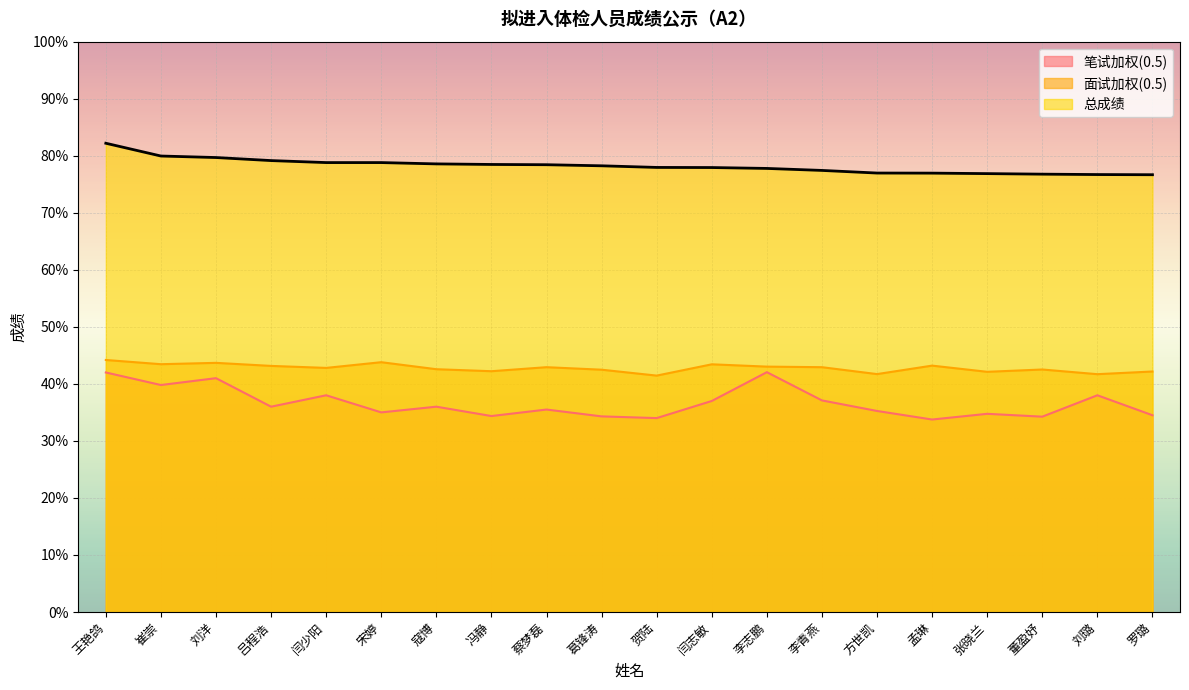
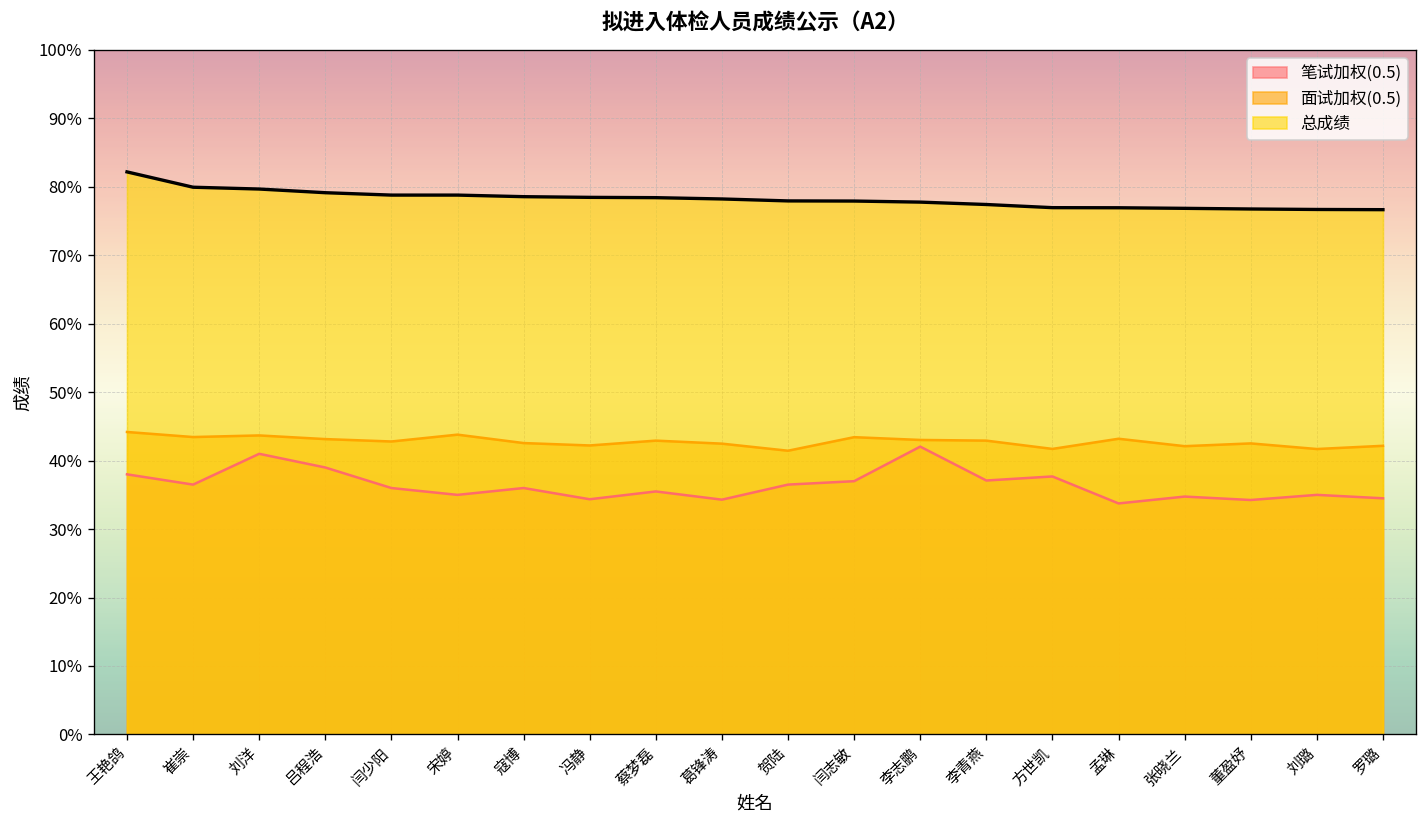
  {
    "笔试加权(0.5)": {
-     "王艳鸽": "42%",
-     "崔崇": "40%",
+     "王艳鸽": "38%",
+     "崔崇": "37%",
      "刘洋": "41%",
-     "吕程浩": "36%",
-     "闫少阳": "38%",
+     "吕程浩": "39%",
+     "闫少阳": "36%",
      "宋婷": "35%",
      "寇博": "36%",
      "冯静": "34%",
      "蔡梦磊": "36%",
      "葛锋涛": "34%",
-     "贺陆": "34%",
+     "贺陆": "37%",
      "闫志敏": "37%",
      "李志鹏": "42%",
      "李青燕": "37%",
-     "方世凯": "35%",
+     "方世凯": "38%",
      "孟琳": "34%",
      "张晓兰": "35%",
      "董盈妤": "34%",
-     "刘璐": "38%",
+     "刘璐": "35%",
      "罗璐": "35%"
    }
  }
